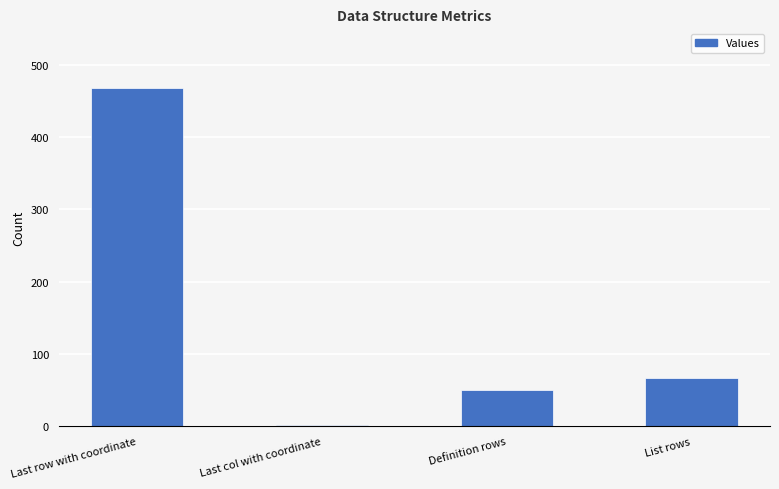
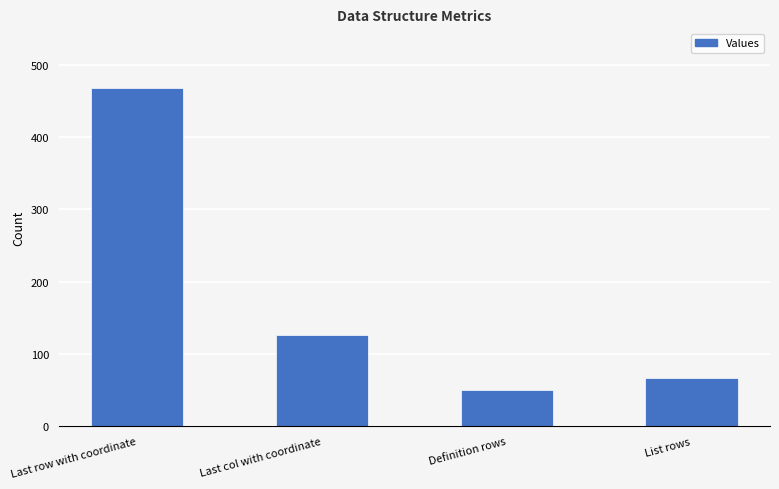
  {
    "Last row with coordinate": 470,
-   "Last col with coordinate": 0,
+   "Last col with coordinate": 130,
    "Definition rows": 50,
    "List rows": 70
  }
